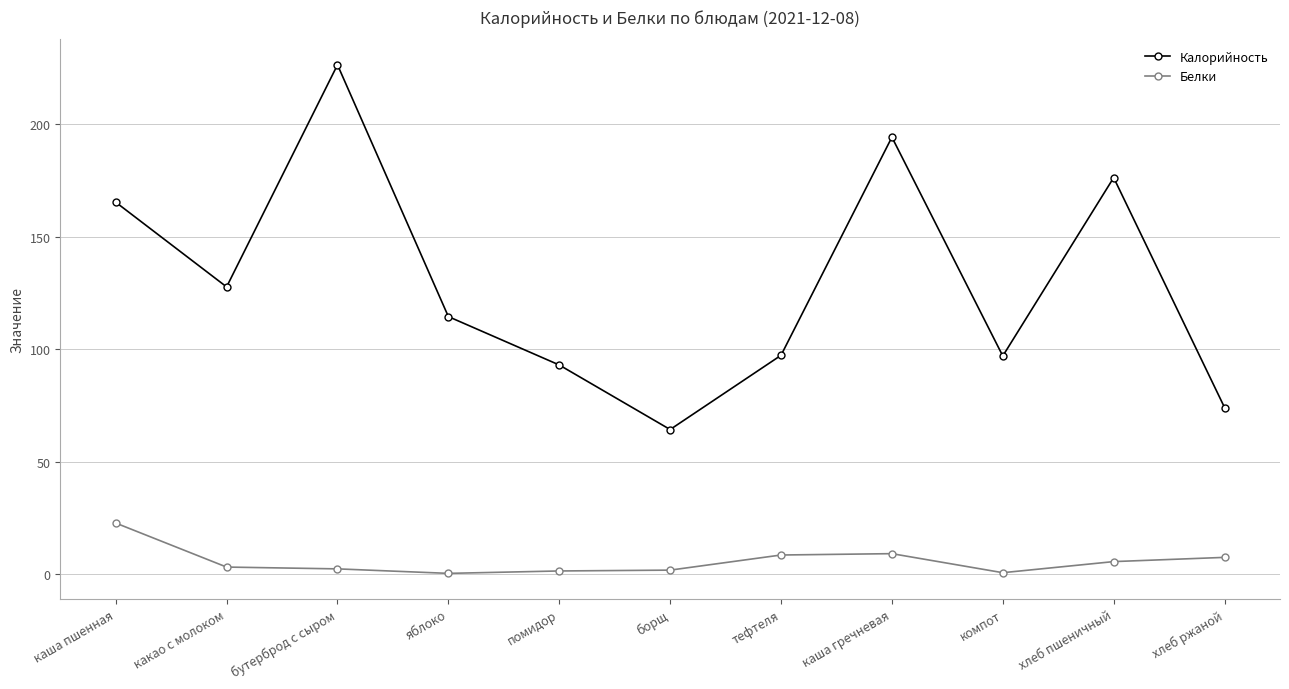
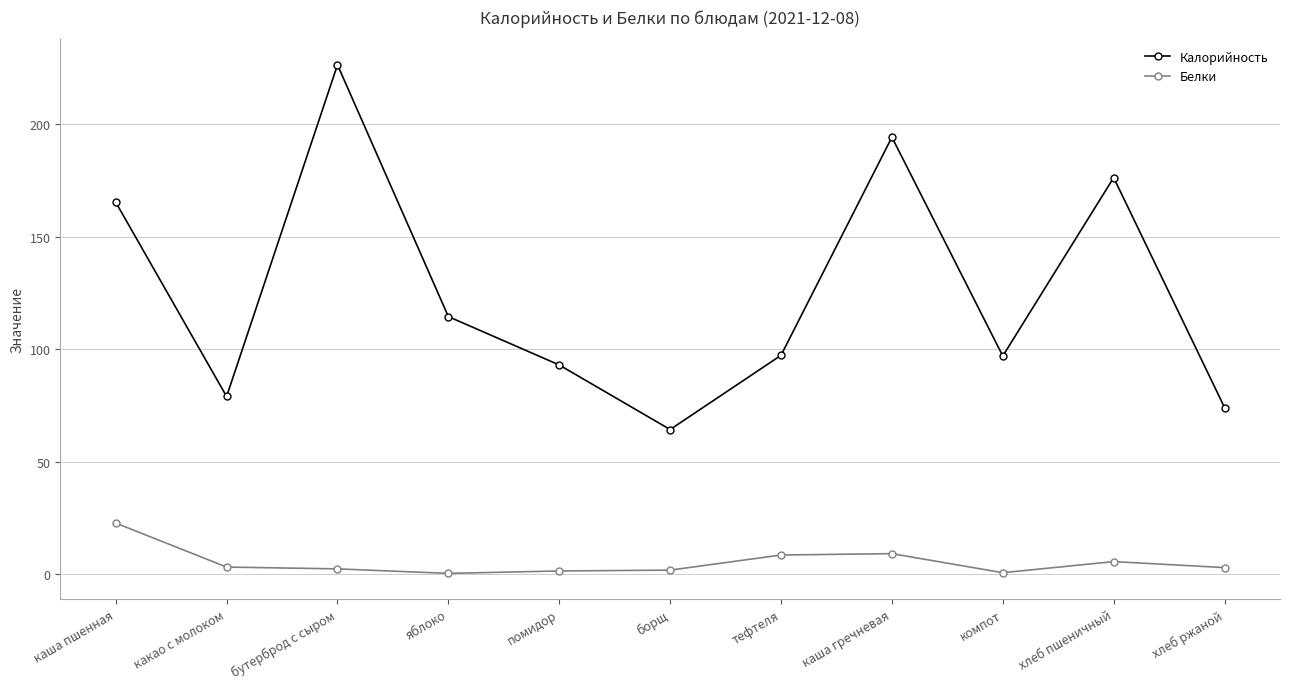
  {
    "Калорийность": {
      "каша пшенная": 165,
-     "какао с молоком": 128,
+     "какао с молоком": 79,
      "бутерброд с сыром": 226,
      "яблоко": 115,
      "помидор": 93,
      "борщ": 64,
      "тефтеля": 97,
      "каша гречневая": 194,
      "компот": 97,
      "хлеб пшеничный": 176,
      "хлеб ржаной": 74
    },
    "Белки": {
      "каша пшенная": 23,
      "какао с молоком": 3,
      "бутерброд с сыром": 2,
      "яблоко": 0,
      "помидор": 1,
      "борщ": 2,
      "тефтеля": 9,
      "каша гречневая": 9,
      "компот": 1,
      "хлеб пшеничный": 6,
-     "хлеб ржаной": 8
+     "хлеб ржаной": 3
    }
  }
